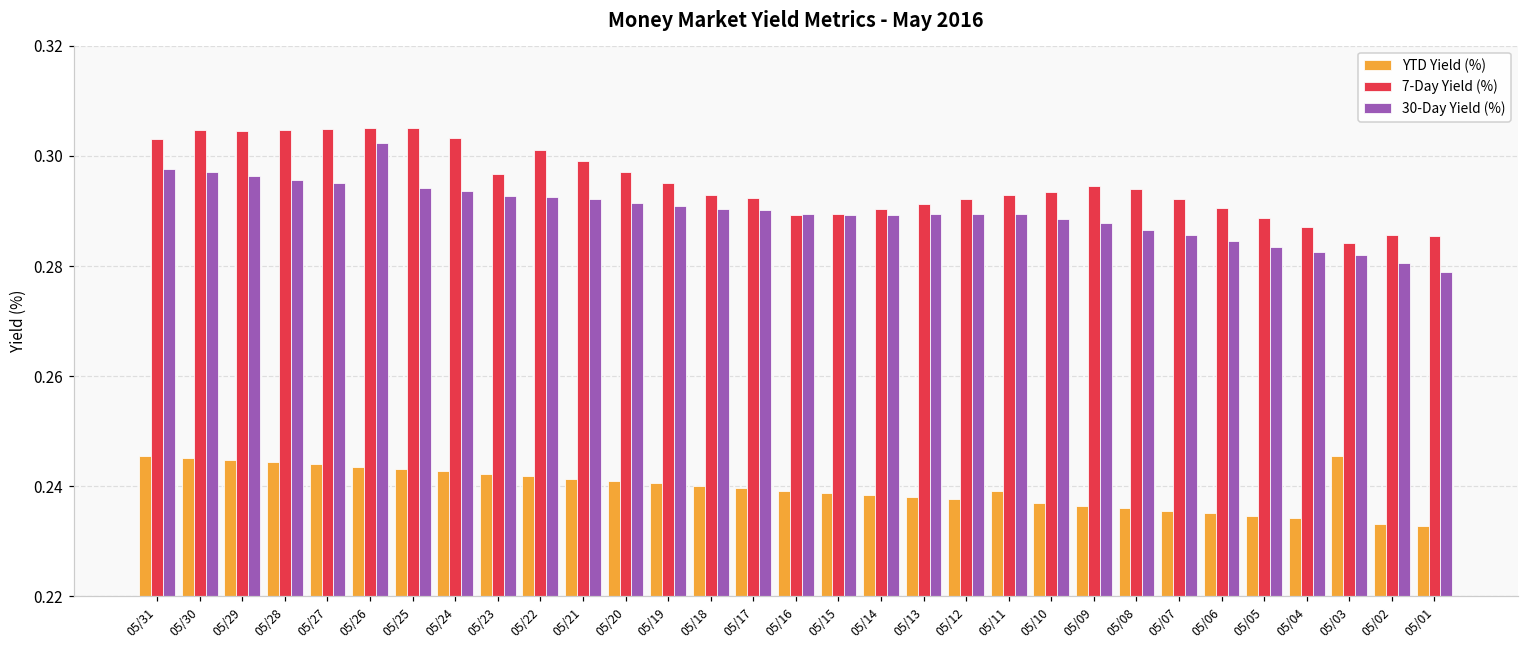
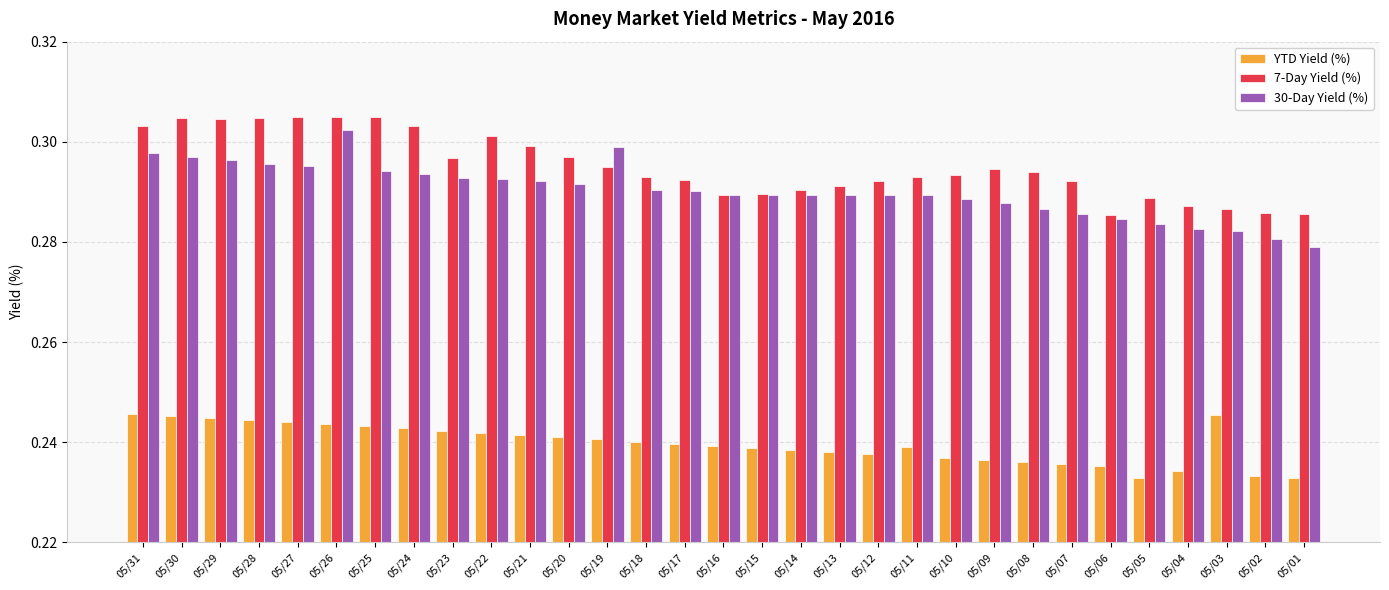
  {
    "YTD Yield (%)": {
      "05/31": 0.246,
      "05/30": 0.245,
      "05/29": 0.245,
      "05/28": 0.244,
      "05/27": 0.244,
      "05/26": 0.244,
      "05/25": 0.243,
      "05/24": 0.243,
      "05/23": 0.242,
      "05/22": 0.242,
      "05/21": 0.241,
      "05/20": 0.241,
      "05/19": 0.241,
      "05/18": 0.240,
      "05/17": 0.240,
      "05/16": 0.239,
      "05/15": 0.239,
      "05/14": 0.239,
      "05/13": 0.238,
      "05/12": 0.238,
      "05/11": 0.239,
      "05/10": 0.237,
      "05/09": 0.237,
      "05/08": 0.236,
      "05/07": 0.236,
      "05/06": 0.235,
-     "05/05": 0.235,
+     "05/05": 0.233,
      "05/04": 0.234,
      "05/03": 0.246,
      "05/02": 0.233,
      "05/01": 0.233
    },
    "7-Day Yield (%)": {
      "05/31": 0.303,
      "05/30": 0.305,
      "05/29": 0.305,
      "05/28": 0.305,
      "05/27": 0.305,
      "05/26": 0.305,
      "05/25": 0.305,
      "05/24": 0.303,
      "05/23": 0.297,
      "05/22": 0.301,
      "05/21": 0.299,
      "05/20": 0.297,
      "05/19": 0.295,
      "05/18": 0.293,
      "05/17": 0.292,
      "05/16": 0.289,
      "05/15": 0.290,
      "05/14": 0.290,
      "05/13": 0.291,
      "05/12": 0.292,
      "05/11": 0.293,
      "05/10": 0.293,
      "05/09": 0.295,
      "05/08": 0.294,
      "05/07": 0.292,
-     "05/06": 0.291,
+     "05/06": 0.285,
      "05/05": 0.289,
      "05/04": 0.287,
-     "05/03": 0.284,
+     "05/03": 0.287,
      "05/02": 0.286,
      "05/01": 0.286
    },
    "30-Day Yield (%)": {
      "05/31": 0.298,
      "05/30": 0.297,
      "05/29": 0.296,
      "05/28": 0.296,
      "05/27": 0.295,
      "05/26": 0.302,
      "05/25": 0.294,
      "05/24": 0.294,
      "05/23": 0.293,
      "05/22": 0.293,
      "05/21": 0.292,
      "05/20": 0.292,
-     "05/19": 0.291,
+     "05/19": 0.299,
      "05/18": 0.290,
      "05/17": 0.290,
      "05/16": 0.289,
      "05/15": 0.289,
      "05/14": 0.289,
      "05/13": 0.289,
      "05/12": 0.289,
      "05/11": 0.289,
      "05/10": 0.289,
      "05/09": 0.288,
      "05/08": 0.287,
      "05/07": 0.286,
      "05/06": 0.285,
      "05/05": 0.284,
      "05/04": 0.283,
      "05/03": 0.282,
      "05/02": 0.281,
      "05/01": 0.279
    }
  }
